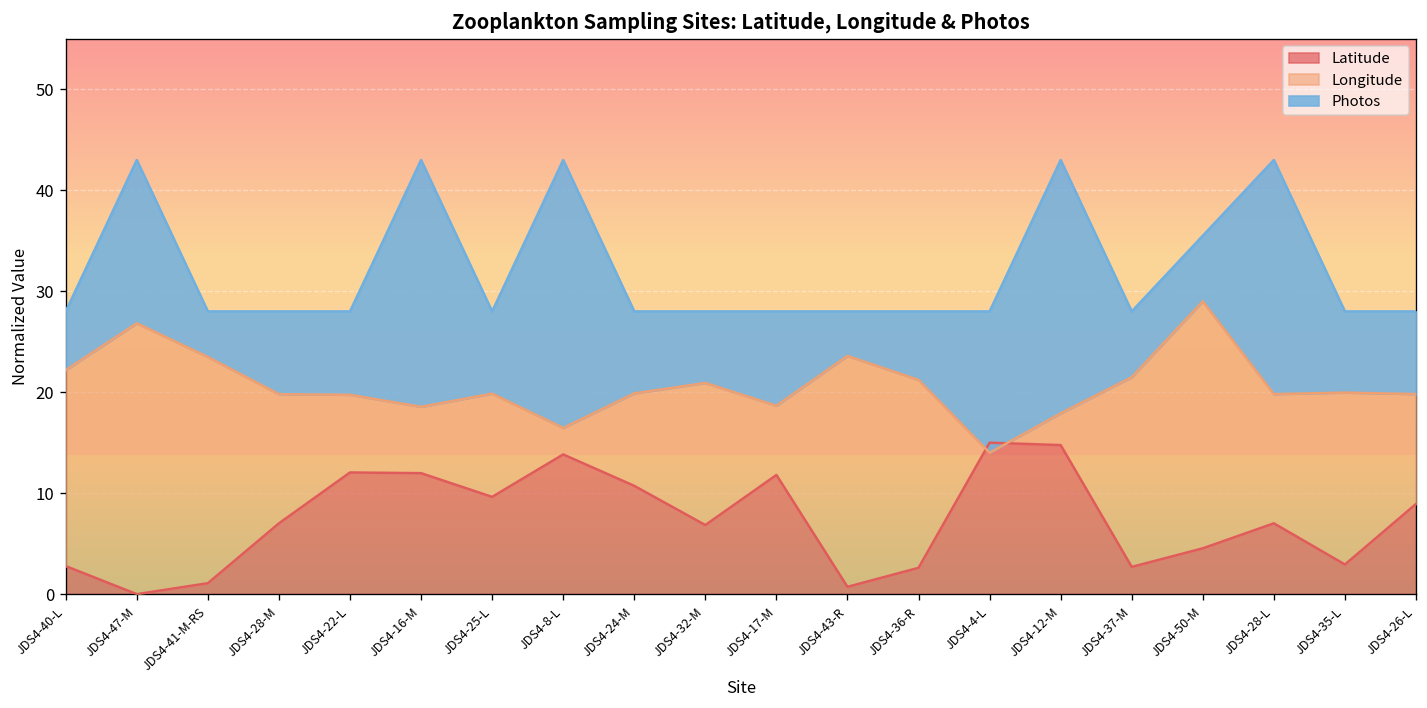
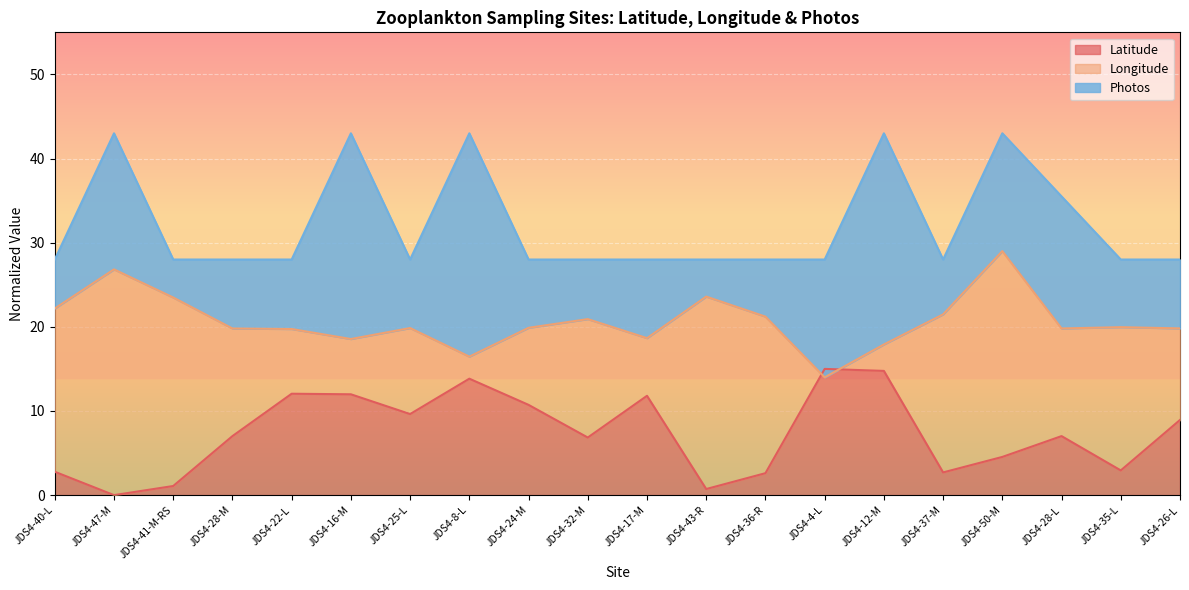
  {
    "Photos": {
      "JDS4-40-L": 28,
      "JDS4-47-M": 43,
      "JDS4-41-M-RS": 28,
      "JDS4-28-M": 28,
      "JDS4-22-L": 28,
      "JDS4-16-M": 43,
      "JDS4-25-L": 28,
      "JDS4-8-L": 43,
      "JDS4-24-M": 28,
      "JDS4-32-M": 28,
      "JDS4-17-M": 28,
      "JDS4-43-R": 28,
      "JDS4-36-R": 28,
      "JDS4-4-L": 28,
      "JDS4-12-M": 43,
      "JDS4-37-M": 28,
-     "JDS4-50-M": 36,
-     "JDS4-28-L": 43,
+     "JDS4-50-M": 43,
+     "JDS4-28-L": 36,
      "JDS4-35-L": 28,
      "JDS4-26-L": 28
    }
  }
